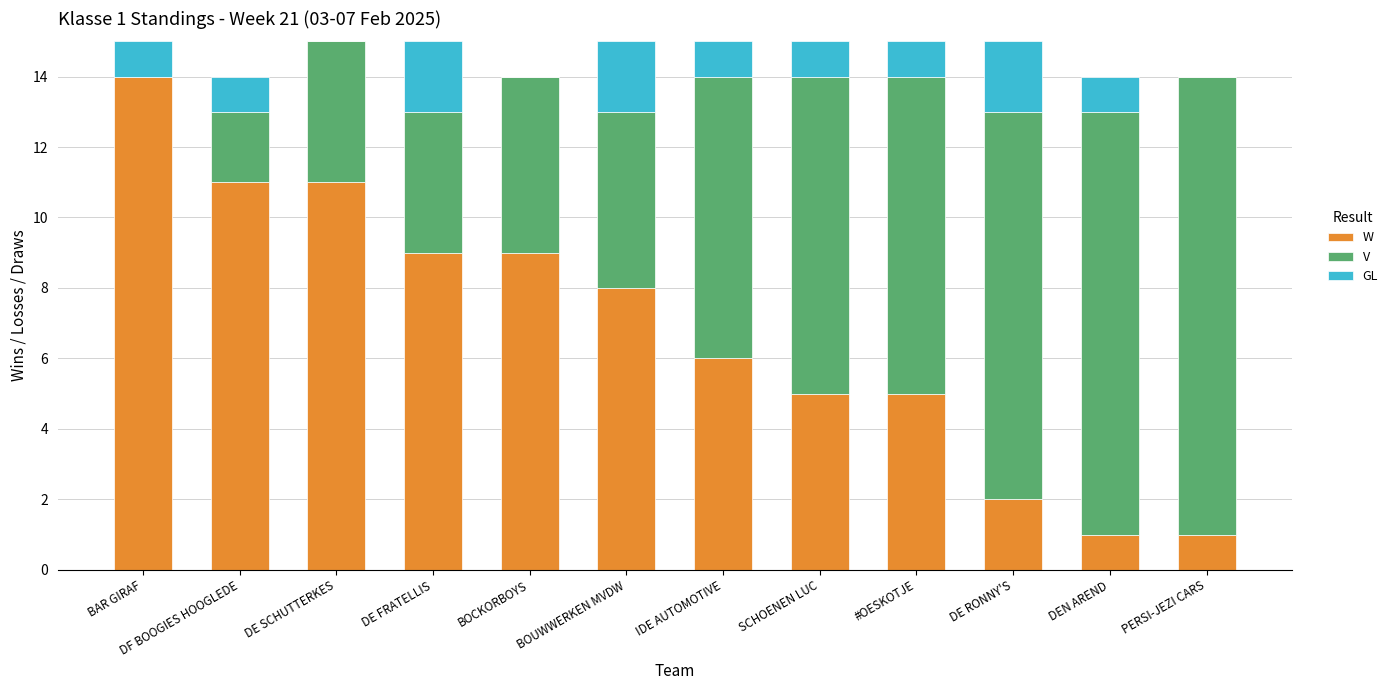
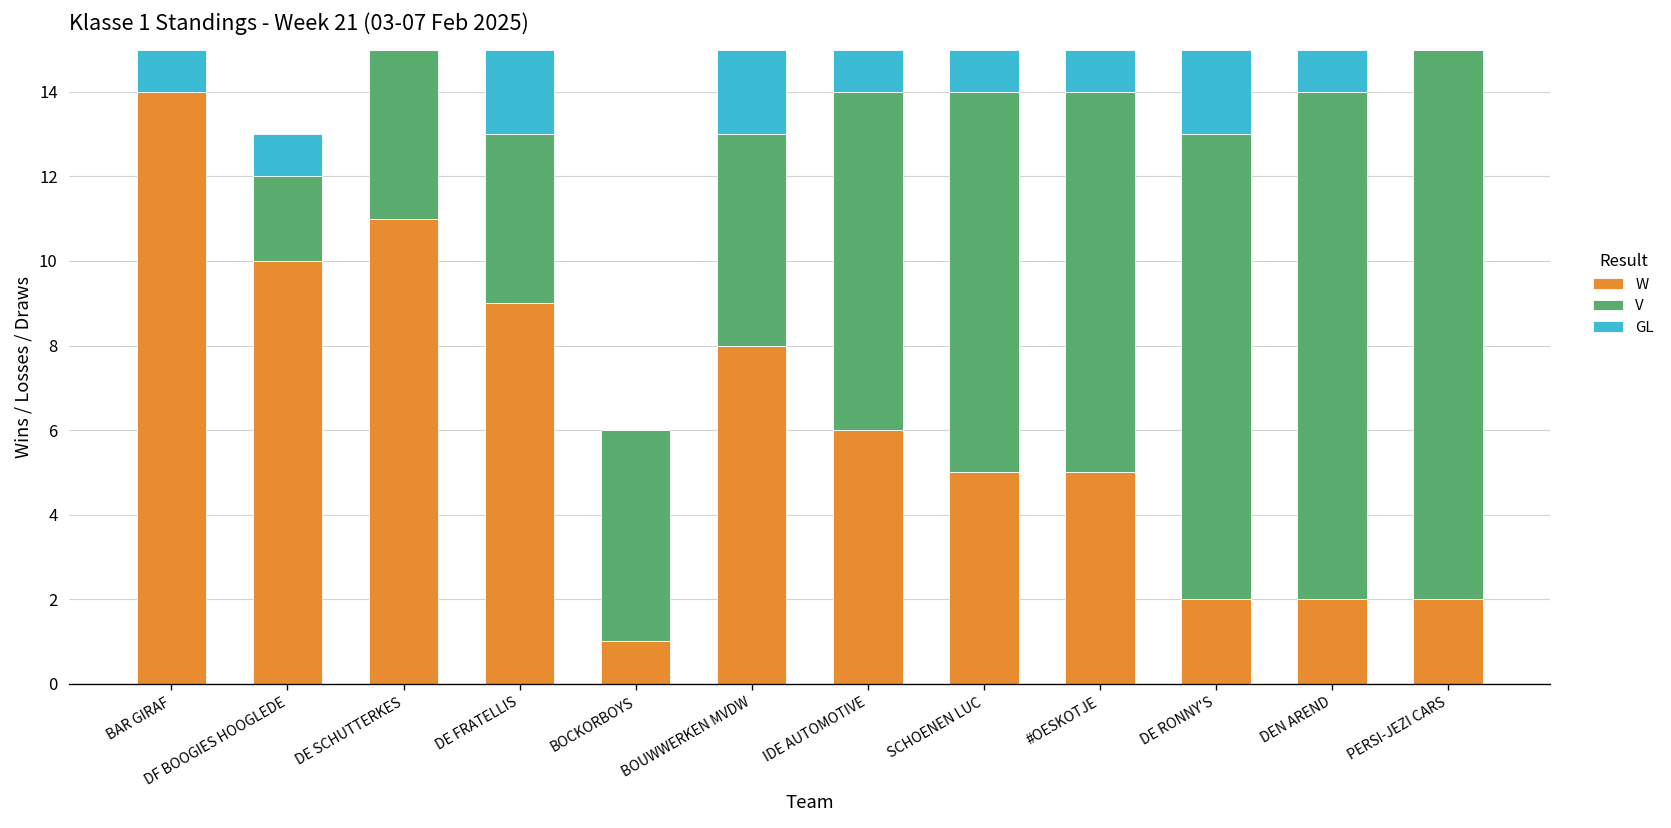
  {
    "W": {
      "BAR GIRAF": 14,
-     "DF BOOGIES HOOGLEDE": 11,
+     "DF BOOGIES HOOGLEDE": 10,
      "DE SCHUTTERKES": 11,
      "DE FRATELLIS": 9,
-     "BOCKORBOYS": 9,
+     "BOCKORBOYS": 1,
      "BOUWWERKEN MVDW": 8,
      "IDE AUTOMOTIVE": 6,
      "SCHOENEN LUC": 5,
      "#OESKOTJE": 5,
      "DE RONNY'S": 2,
-     "DEN AREND": 1,
-     "PERSI-JEZI CARS": 1
+     "DEN AREND": 2,
+     "PERSI-JEZI CARS": 2
    }
  }
